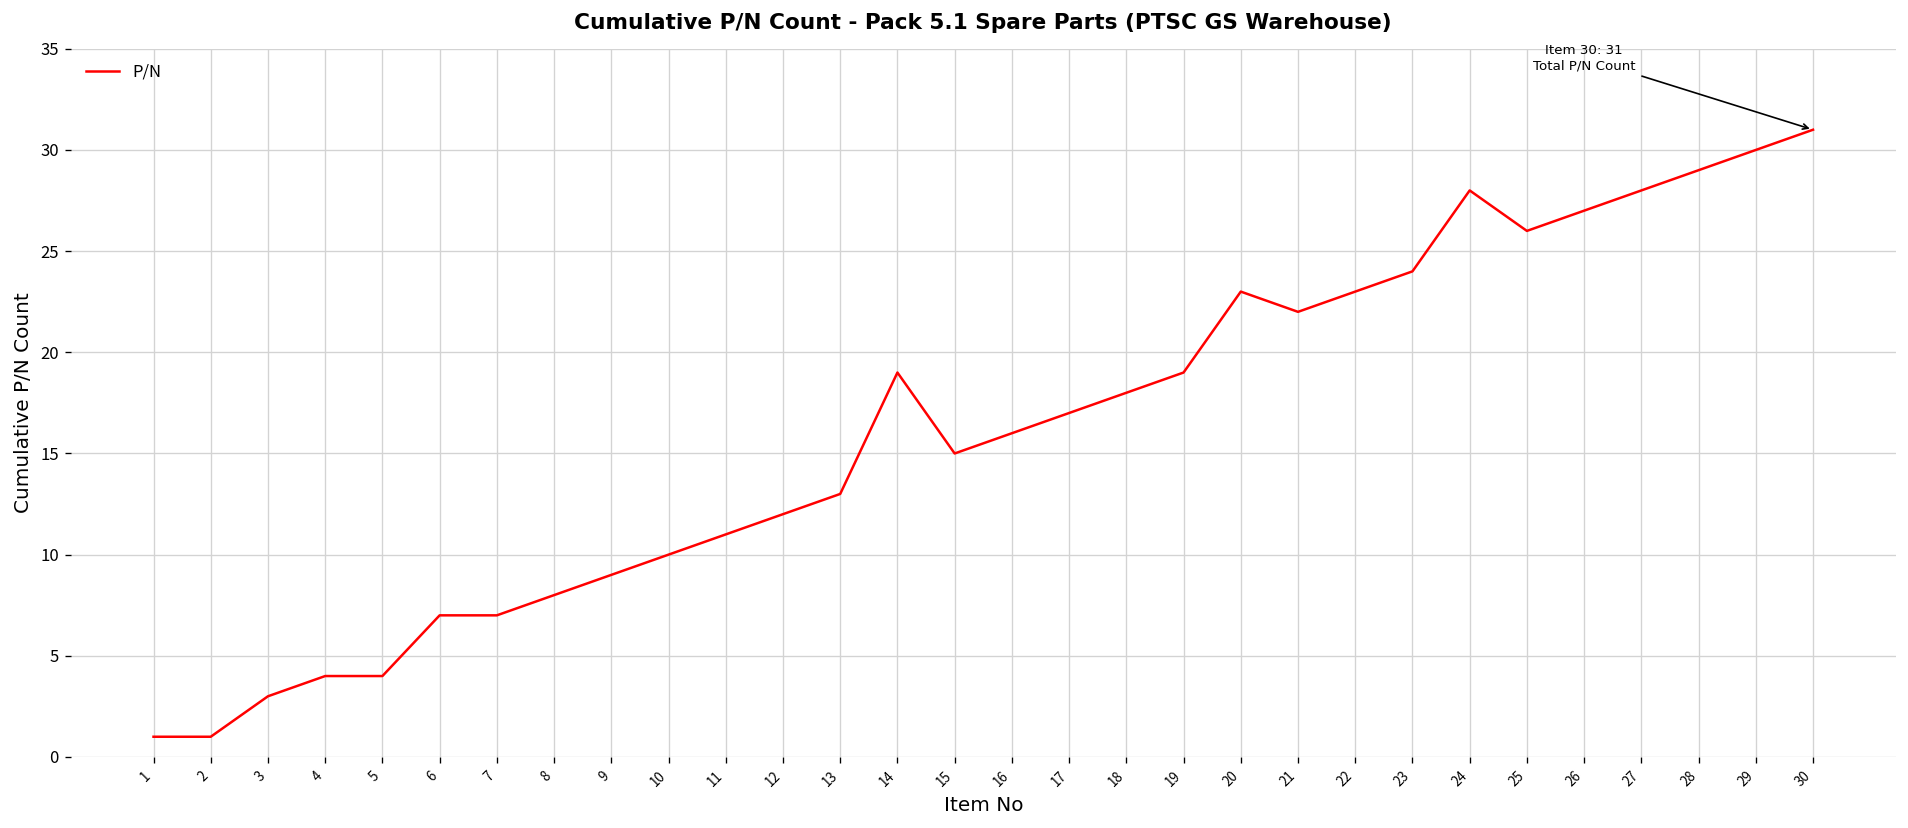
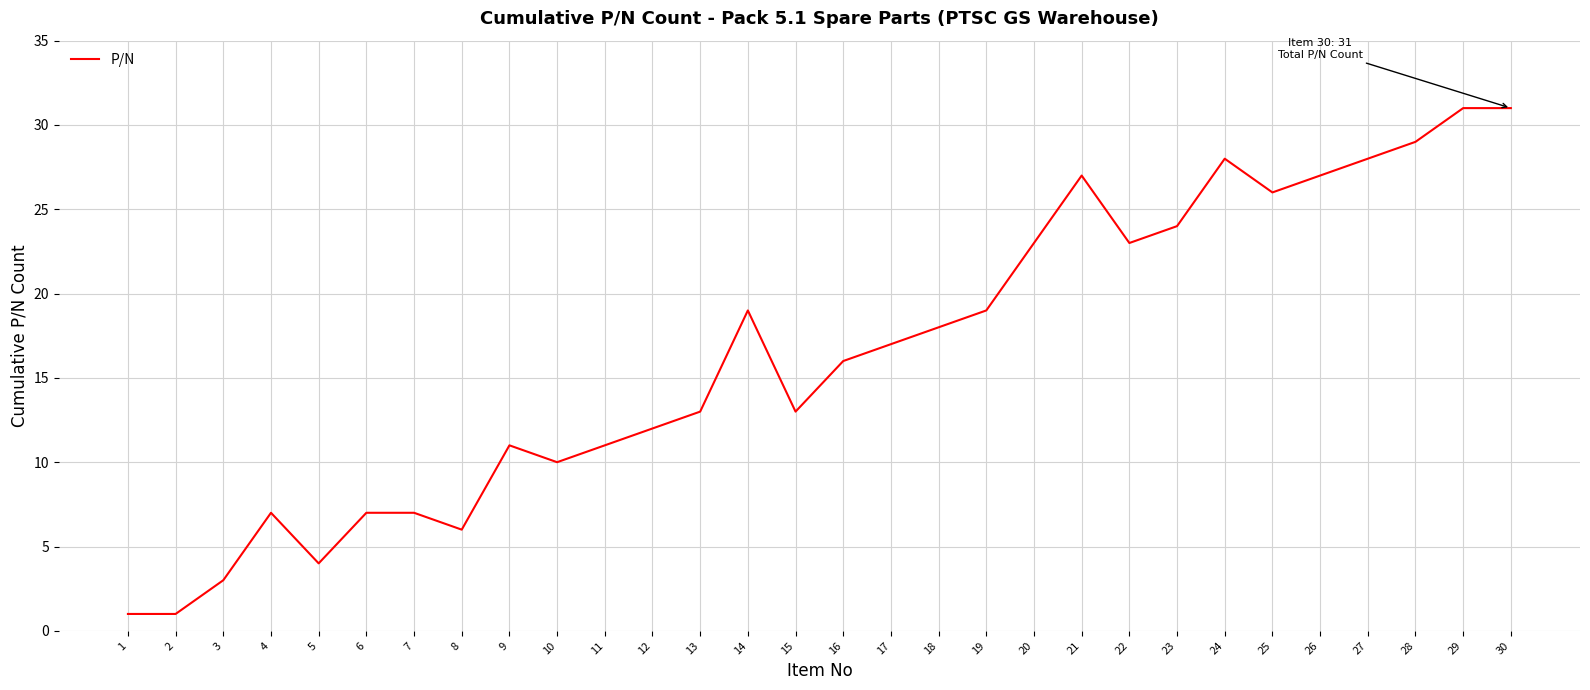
  {
    "1": 1,
    "2": 1,
    "3": 3,
-   "4": 4,
+   "4": 7,
    "5": 4,
    "6": 7,
    "7": 7,
-   "8": 8,
-   "9": 9,
+   "8": 6,
+   "9": 11,
    "10": 10,
    "11": 11,
    "12": 12,
    "13": 13,
    "14": 19,
-   "15": 15,
+   "15": 13,
    "16": 16,
    "17": 17,
    "18": 18,
    "19": 19,
    "20": 23,
-   "21": 22,
+   "21": 27,
    "22": 23,
    "23": 24,
    "24": 28,
    "25": 26,
    "26": 27,
    "27": 28,
    "28": 29,
-   "29": 30,
+   "29": 31,
    "30": 31
  }
